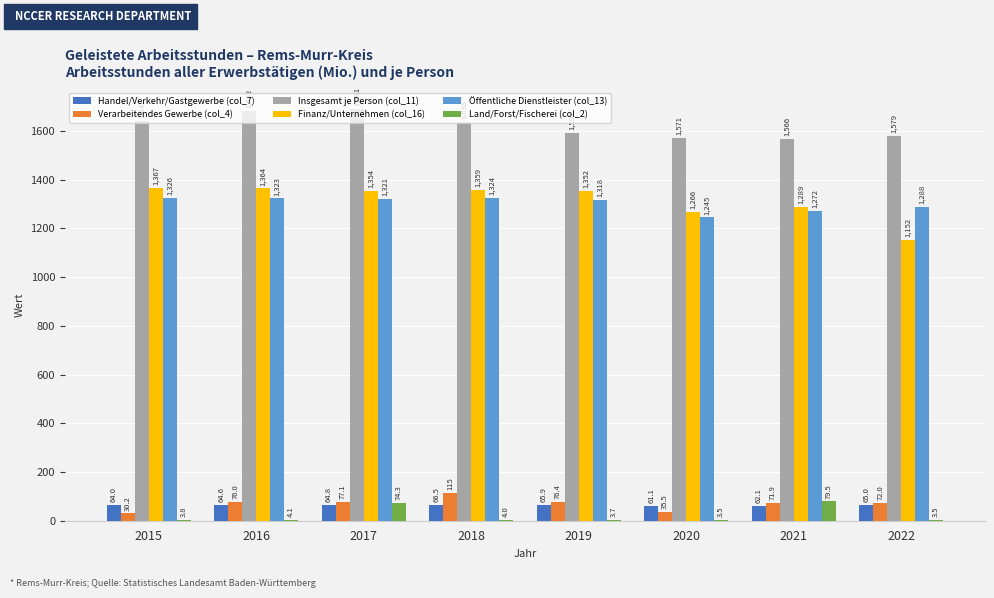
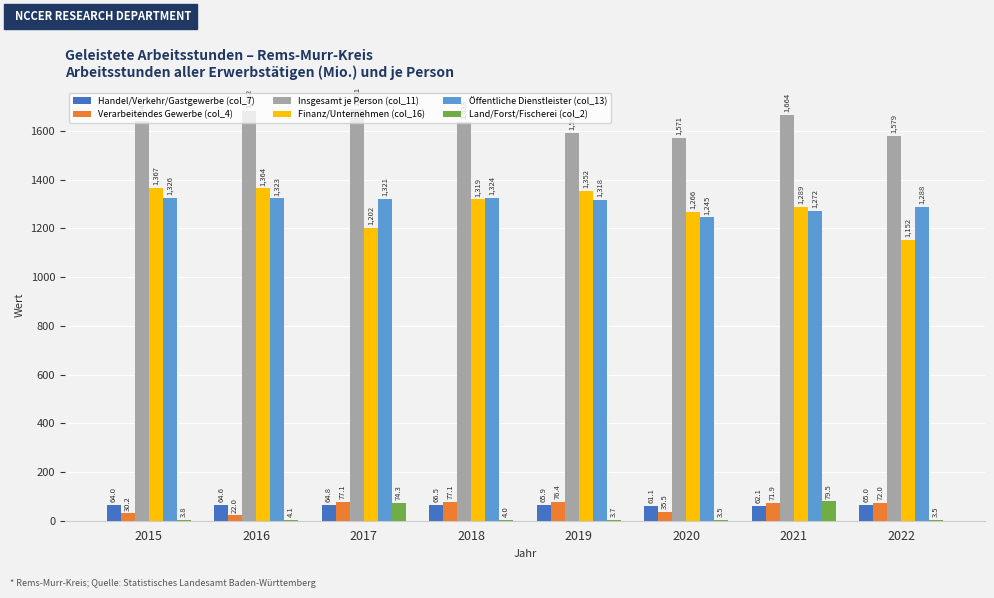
  {
    "Verarbeitendes Gewerbe (col_4)": {
      "2015": "30.2",
-     "2016": "76.0",
+     "2016": "22.0",
      "2017": "77.1",
-     "2018": "115",
+     "2018": "77.1",
      "2019": "76.4",
      "2020": "35.5",
      "2021": "71.9",
      "2022": "72.0"
    },
    "Insgesamt je Person (col_11)": {
      "2020": "1,571",
-     "2021": "1,566",
+     "2021": "1,664",
      "2022": "1,579"
    },
    "Finanz/Unternehmen (col_16)": {
      "2015": "1,367",
      "2016": "1,364",
-     "2017": "1,354",
-     "2018": "1,359",
+     "2017": "1,202",
+     "2018": "1,319",
      "2019": "1,352",
      "2020": "1,266",
      "2021": "1,289",
      "2022": "1,152"
    },
    "Land/Forst/Fischerei (col_2)": {
      "2015": "3.8",
      "2016": "4.1",
      "2017": "74.3",
      "2018": "4.0",
      "2019": "3.7",
      "2020": "3.5",
      "2021": "79.5",
      "2022": "3.5"
    }
  }
